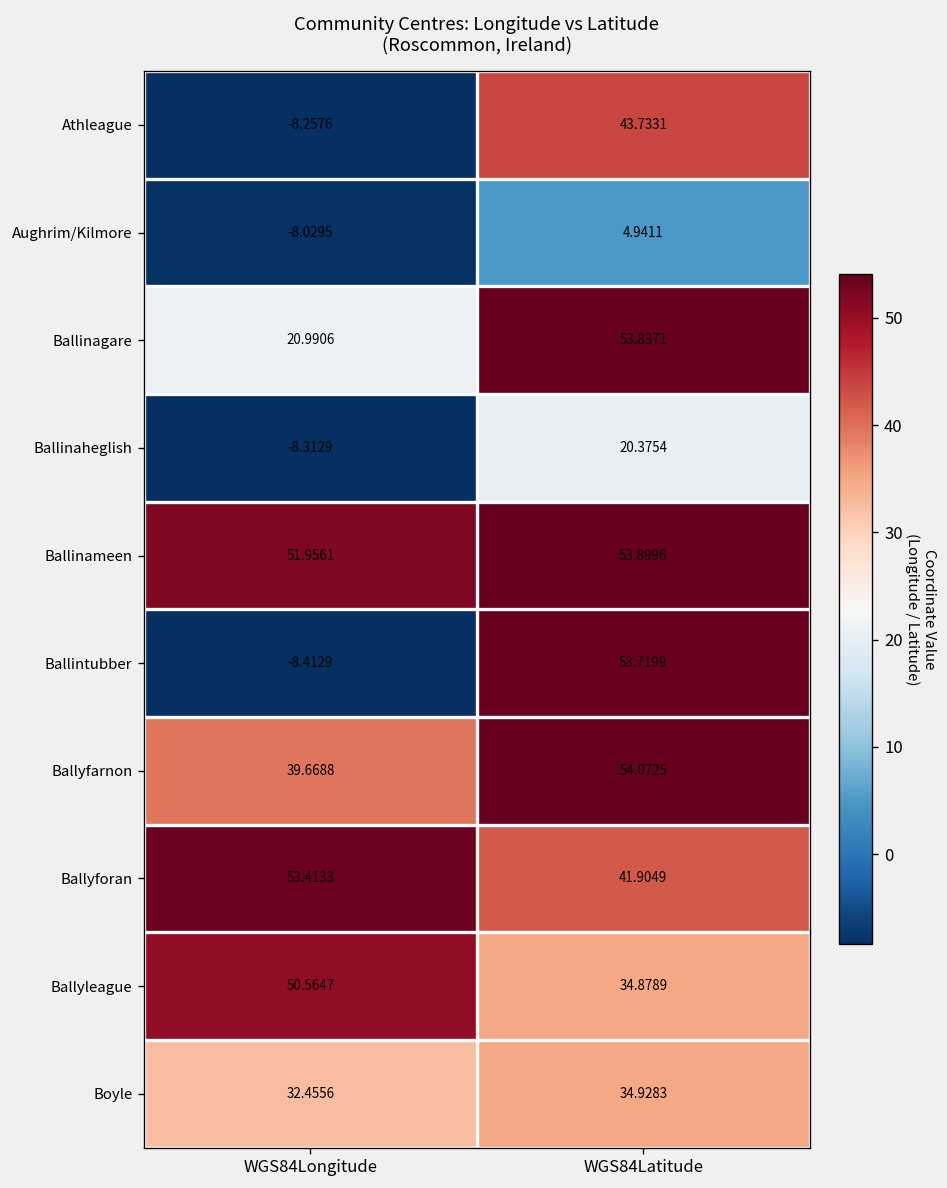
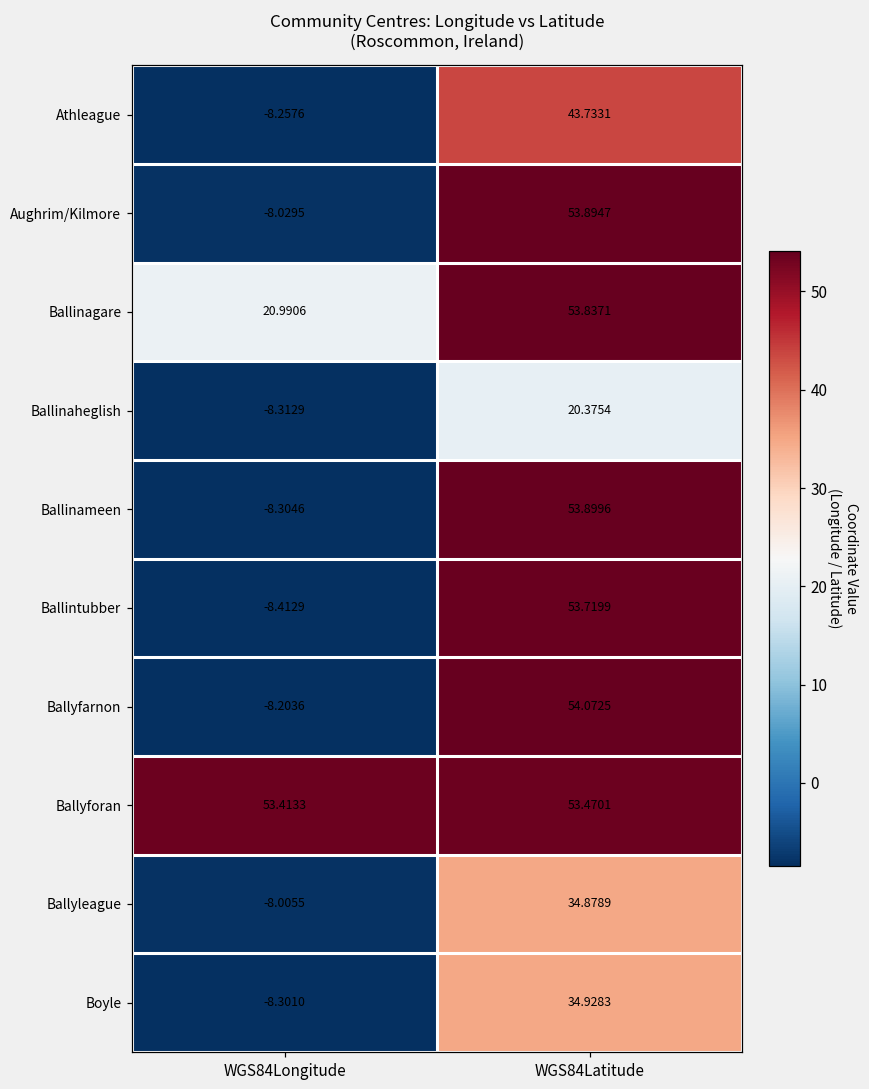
  {
    "Athleague": {
      "WGS84Longitude": -8.2576,
      "WGS84Latitude": 43.7331
    },
    "Aughrim/Kilmore": {
      "WGS84Longitude": -8.0295,
-     "WGS84Latitude": 4.9411
+     "WGS84Latitude": 53.8947
    },
    "Ballinagare": {
      "WGS84Longitude": 20.9906,
      "WGS84Latitude": 53.8371
    },
    "Ballinaheglish": {
      "WGS84Longitude": -8.3129,
      "WGS84Latitude": 20.3754
    },
    "Ballinameen": {
-     "WGS84Longitude": 51.9561,
+     "WGS84Longitude": -8.3046,
      "WGS84Latitude": 53.8996
    },
    "Ballintubber": {
      "WGS84Longitude": -8.4129,
      "WGS84Latitude": 53.7199
    },
    "Ballyfarnon": {
-     "WGS84Longitude": 39.6688,
+     "WGS84Longitude": -8.2036,
      "WGS84Latitude": 54.0725
    },
    "Ballyforan": {
      "WGS84Longitude": 53.4133,
-     "WGS84Latitude": 41.9049
+     "WGS84Latitude": 53.4701
    },
    "Ballyleague": {
-     "WGS84Longitude": 50.5647,
+     "WGS84Longitude": -8.0055,
      "WGS84Latitude": 34.8789
    },
    "Boyle": {
-     "WGS84Longitude": 32.4556,
+     "WGS84Longitude": -8.3010,
      "WGS84Latitude": 34.9283
    }
  }
